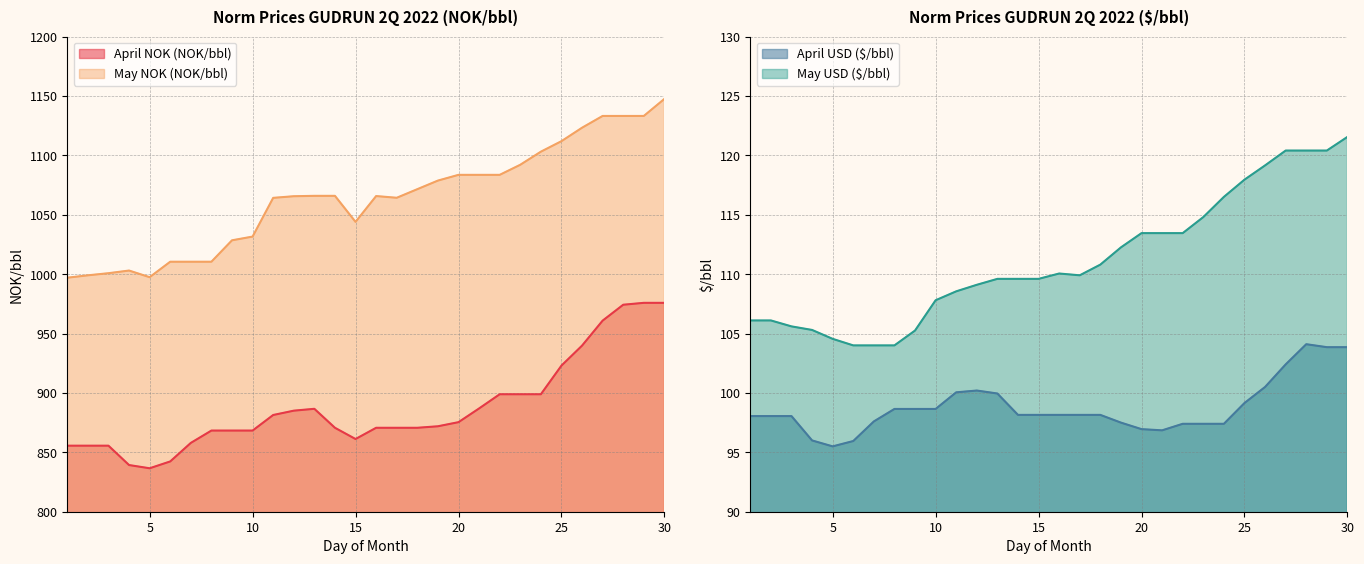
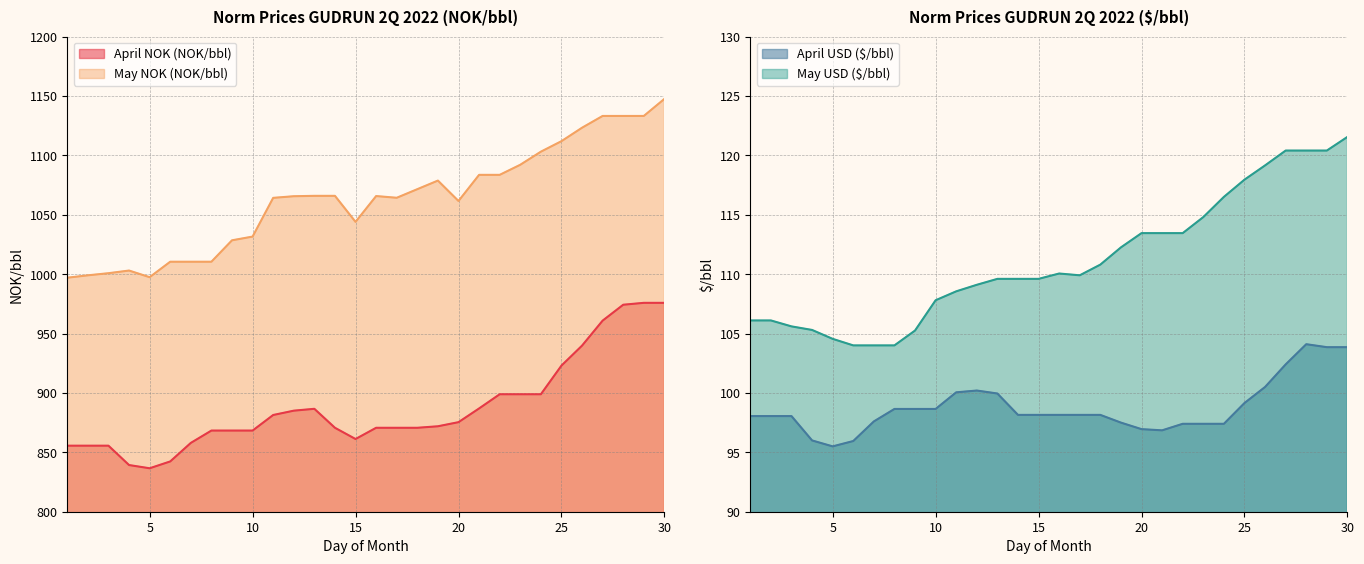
  {
    "Norm Prices GUDRUN 2Q 2022 (NOK/bbl)": {
      "April NOK (NOK/bbl)": {
        "5": 837,
        "10": 868,
        "15": 861,
        "20": 875,
        "25": 923,
        "30": 976
      },
      "May NOK (NOK/bbl)": {
        "5": 997,
        "10": 1032,
        "15": 1044,
-       "20": 1084,
+       "20": 1062,
        "25": 1112,
        "30": 1147
      }
    }
  }
